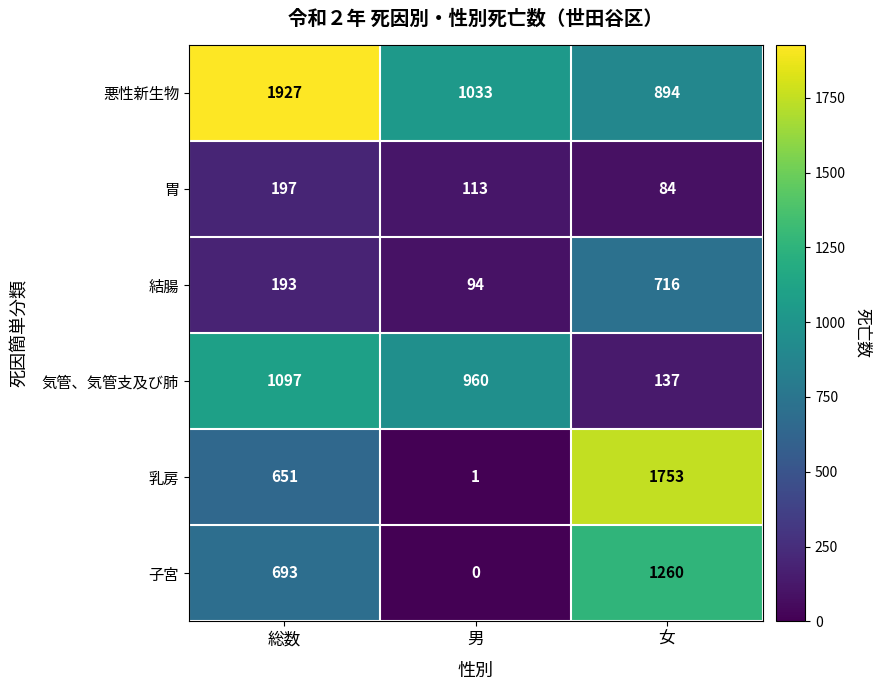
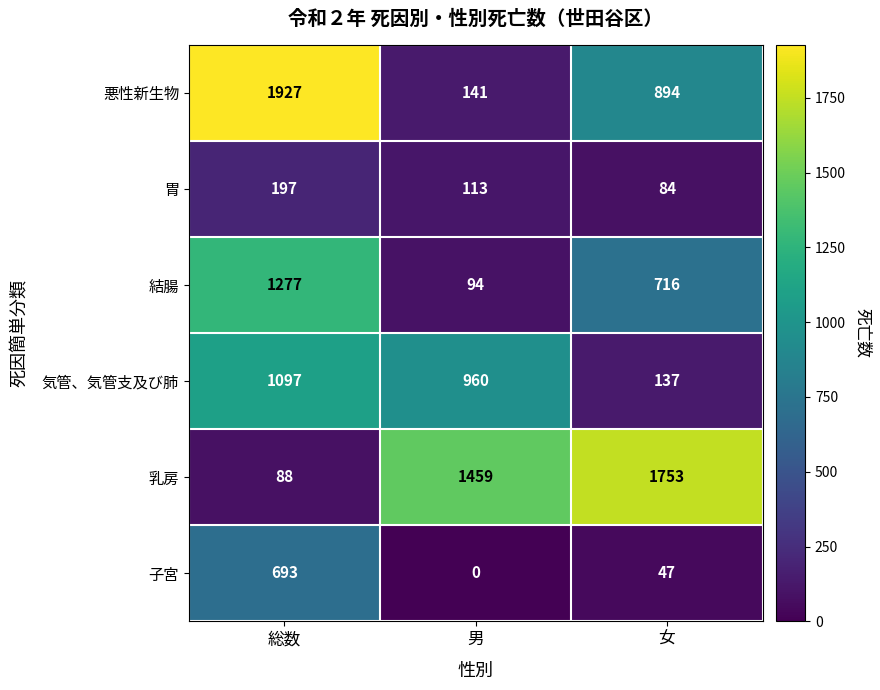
  {
    "悪性新生物": {
      "総数": 1927,
-     "男": 1033,
+     "男": 141,
      "女": 894
    },
    "胃": {
      "総数": 197,
      "男": 113,
      "女": 84
    },
    "結腸": {
-     "総数": 193,
+     "総数": 1277,
      "男": 94,
      "女": 716
    },
    "気管、気管支及び肺": {
      "総数": 1097,
      "男": 960,
      "女": 137
    },
    "乳房": {
-     "総数": 651,
-     "男": 1,
+     "総数": 88,
+     "男": 1459,
      "女": 1753
    },
    "子宮": {
      "総数": 693,
      "男": 0,
-     "女": 1260
+     "女": 47
    }
  }
